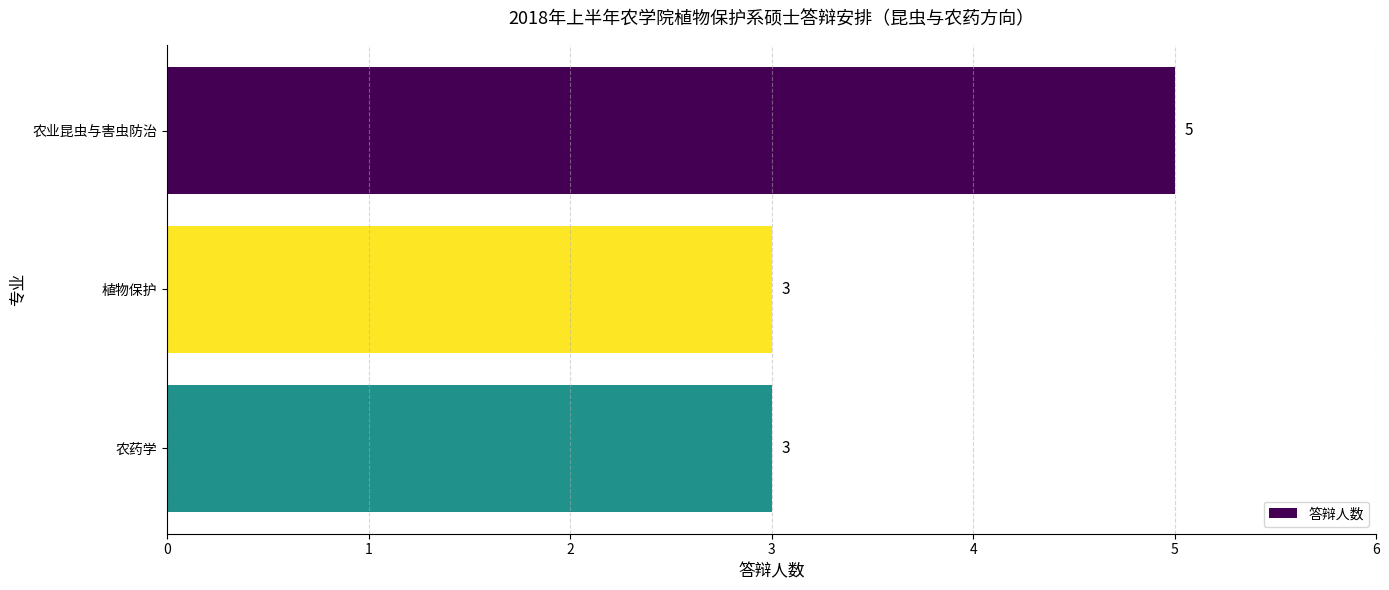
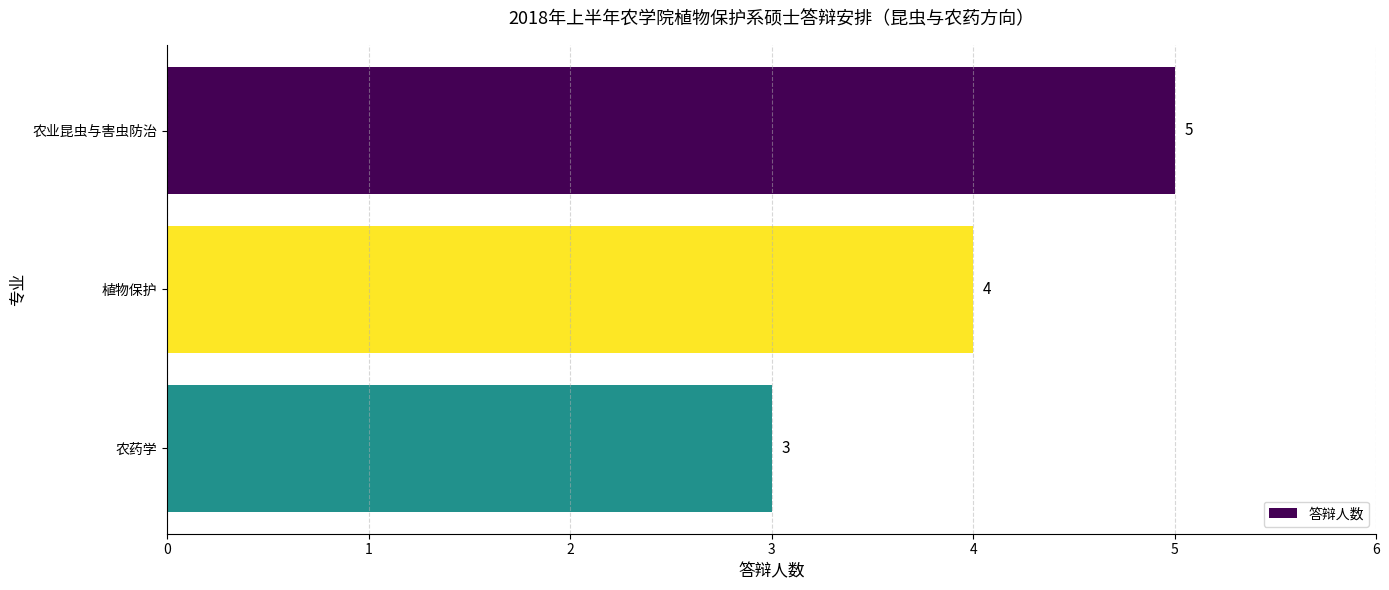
  {
    "农业昆虫与害虫防治": 5,
-   "植物保护": 3,
+   "植物保护": 4,
    "农药学": 3
  }
